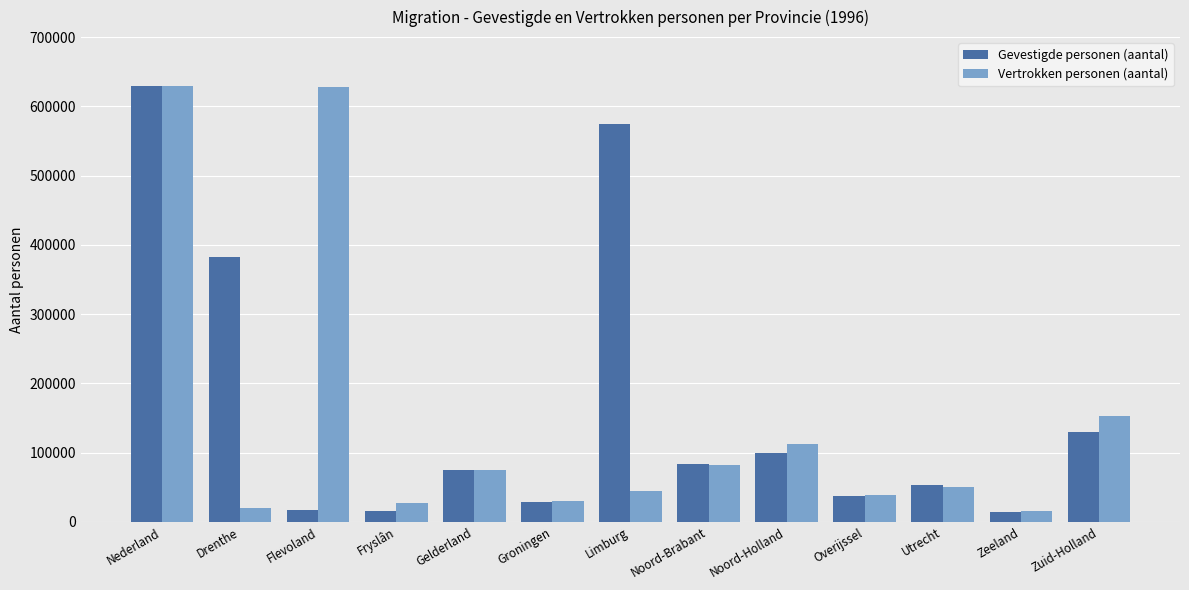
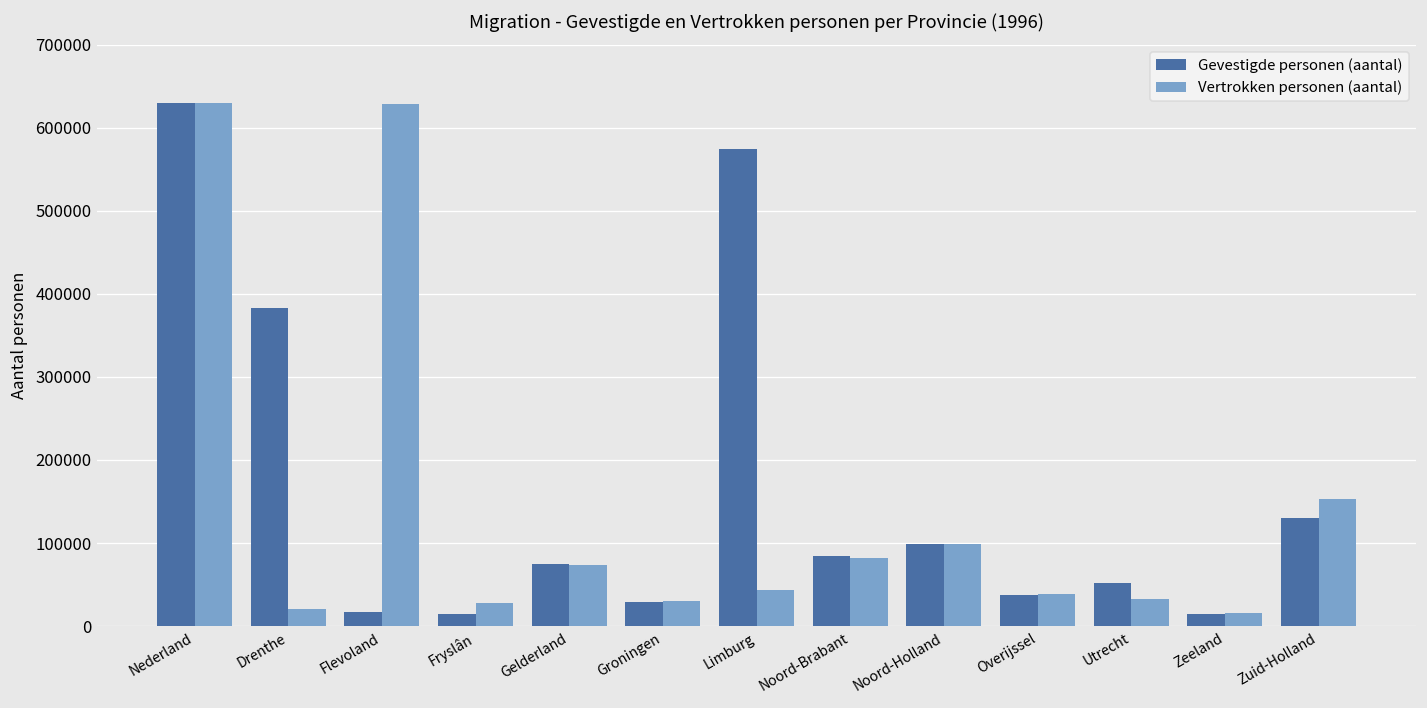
  {
    "Gevestigde personen (aantal)": {
      "Nederland": 630000,
      "Drenthe": 380000,
      "Flevoland": 20000,
      "Fryslân": 20000,
      "Gelderland": 70000,
      "Groningen": 30000,
      "Limburg": 570000,
      "Noord-Brabant": 80000,
      "Noord-Holland": 100000,
      "Overijssel": 40000,
      "Utrecht": 50000,
      "Zeeland": 10000,
      "Zuid-Holland": 130000
    },
    "Vertrokken personen (aantal)": {
      "Nederland": 630000,
      "Drenthe": 20000,
      "Flevoland": 630000,
      "Fryslân": 30000,
      "Gelderland": 70000,
      "Groningen": 30000,
      "Limburg": 40000,
      "Noord-Brabant": 80000,
-     "Noord-Holland": 110000,
+     "Noord-Holland": 100000,
      "Overijssel": 40000,
-     "Utrecht": 50000,
+     "Utrecht": 30000,
      "Zeeland": 20000,
      "Zuid-Holland": 150000
    }
  }
